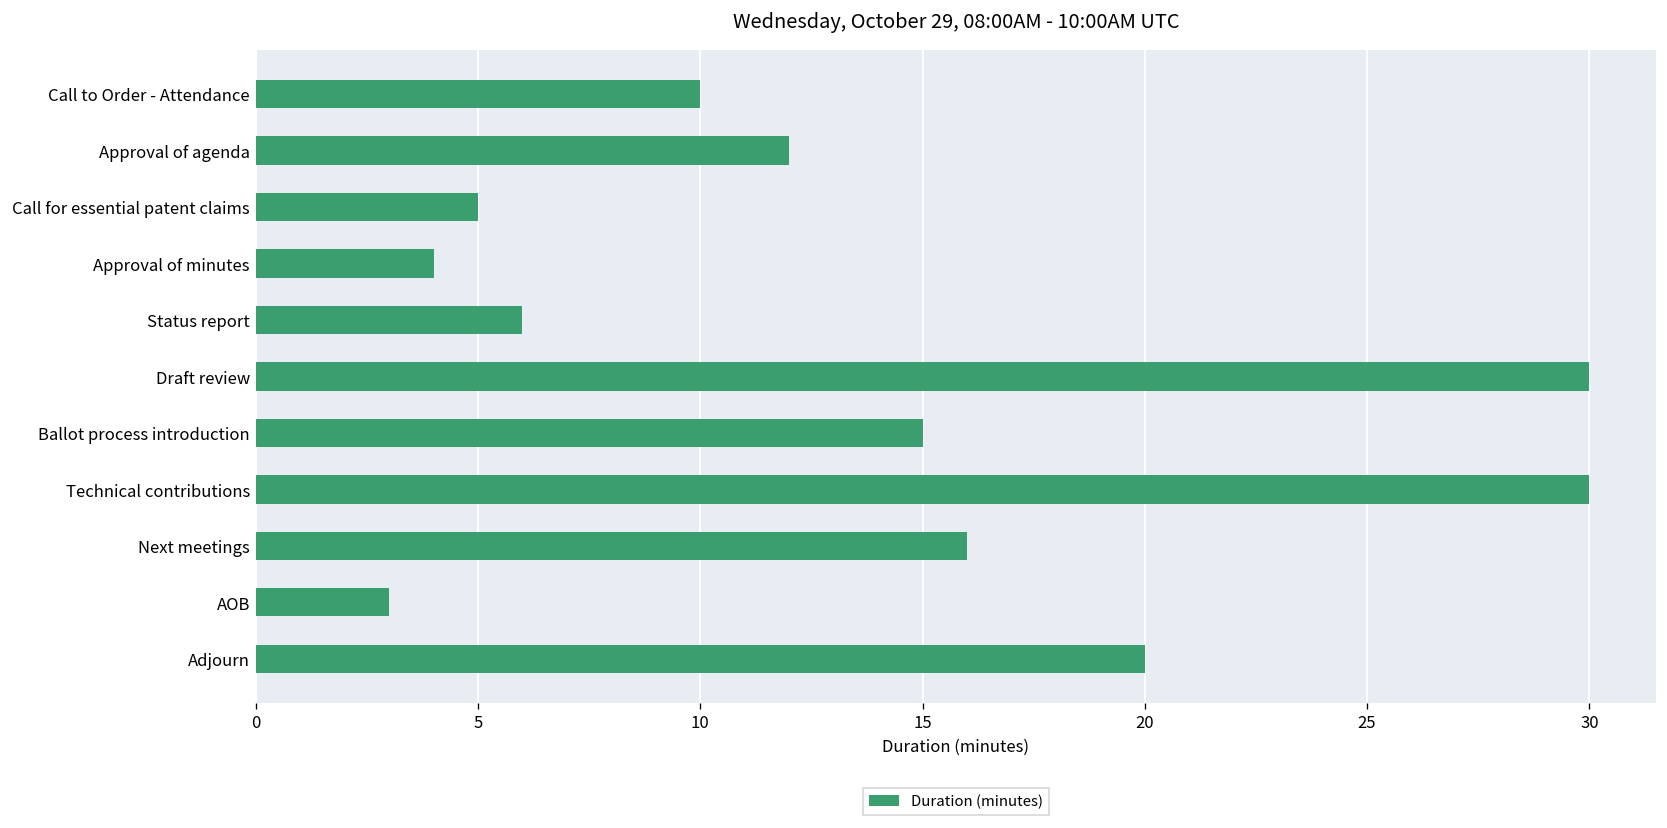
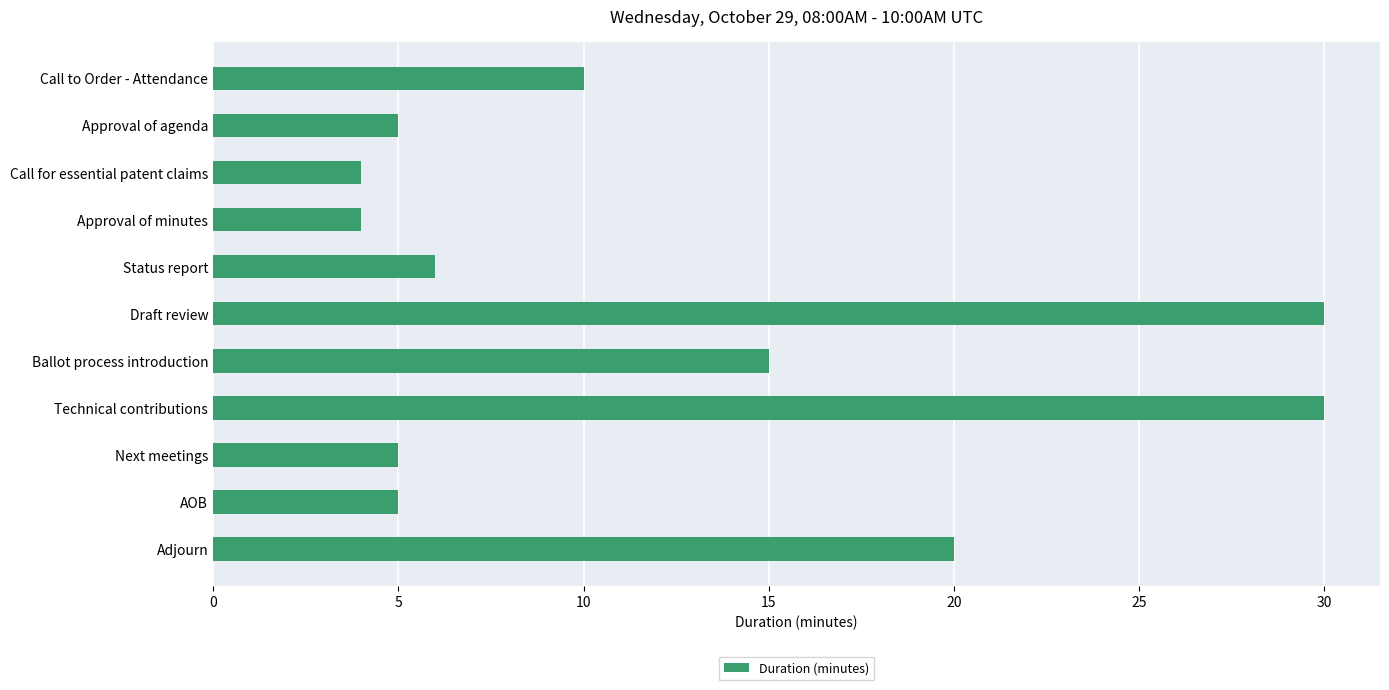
  {
    "Call to Order - Attendance": 10,
-   "Approval of agenda": 12,
-   "Call for essential patent claims": 5,
+   "Approval of agenda": 5,
+   "Call for essential patent claims": 4,
    "Approval of minutes": 4,
    "Status report": 6,
    "Draft review": 30,
    "Ballot process introduction": 15,
    "Technical contributions": 30,
-   "Next meetings": 16,
-   "AOB": 3,
+   "Next meetings": 5,
+   "AOB": 5,
    "Adjourn": 20
  }
